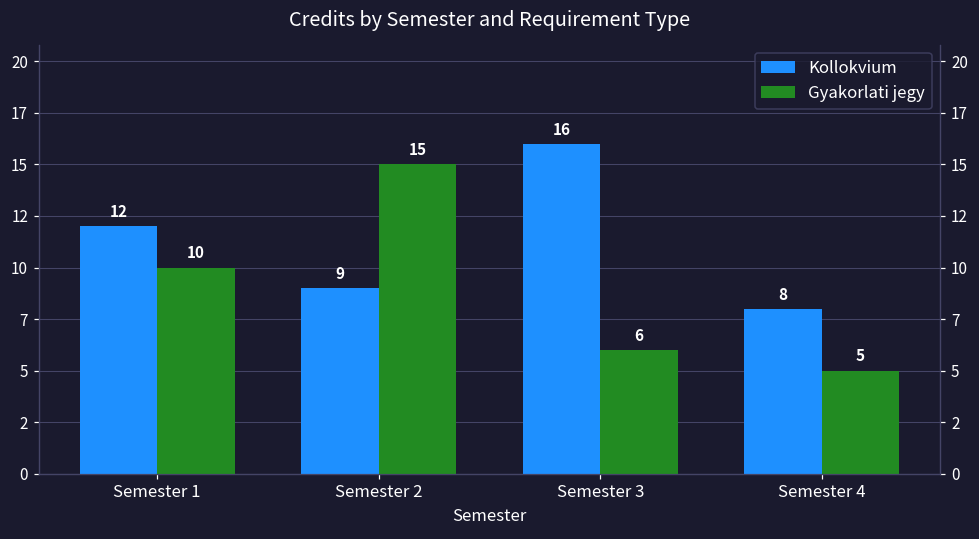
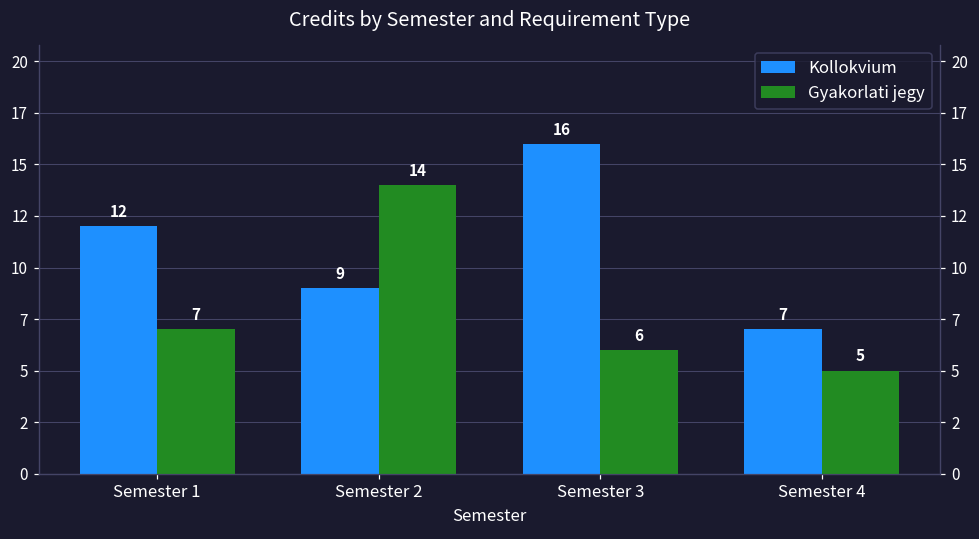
  {
    "Kollokvium": {
      "Semester 1": 12,
      "Semester 2": 9,
      "Semester 3": 16,
-     "Semester 4": 8
+     "Semester 4": 7
    },
    "Gyakorlati jegy": {
-     "Semester 1": 10,
-     "Semester 2": 15,
+     "Semester 1": 7,
+     "Semester 2": 14,
      "Semester 3": 6,
      "Semester 4": 5
    }
  }
